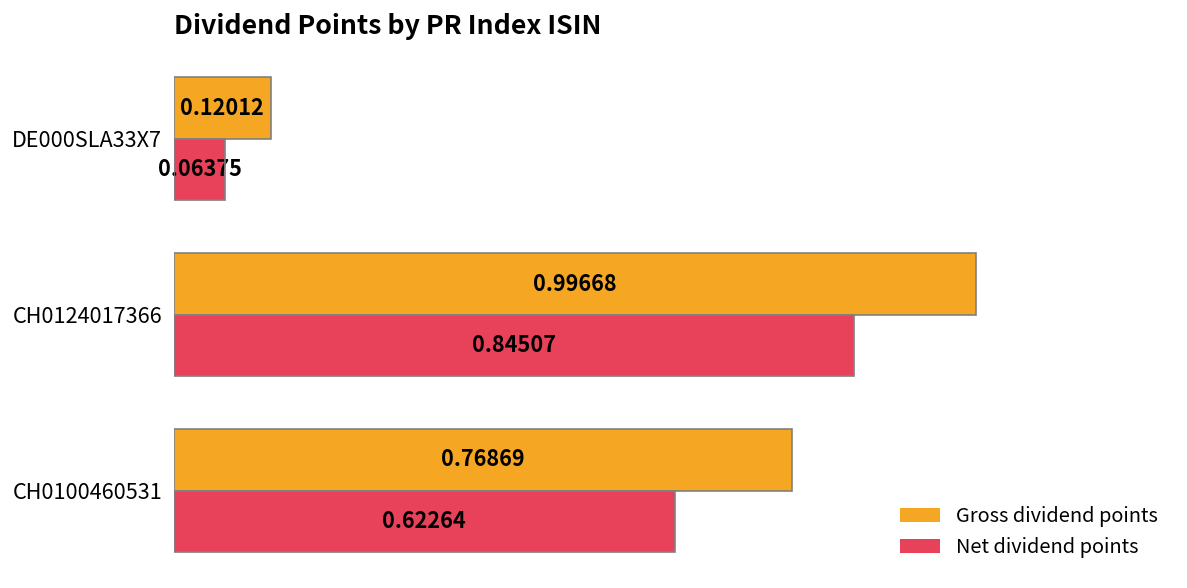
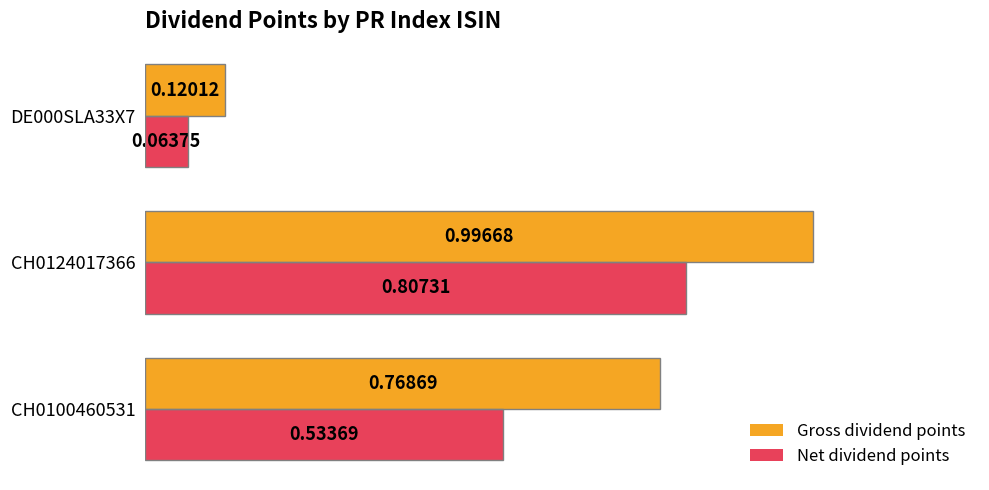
  {
    "Gross dividend points": {
      "DE000SLA33X7": 0.12012,
      "CH0124017366": 0.99668,
      "CH0100460531": 0.76869
    },
    "Net dividend points": {
      "DE000SLA33X7": 0.06375,
-     "CH0124017366": 0.84507,
-     "CH0100460531": 0.62264
+     "CH0124017366": 0.80731,
+     "CH0100460531": 0.53369
    }
  }
